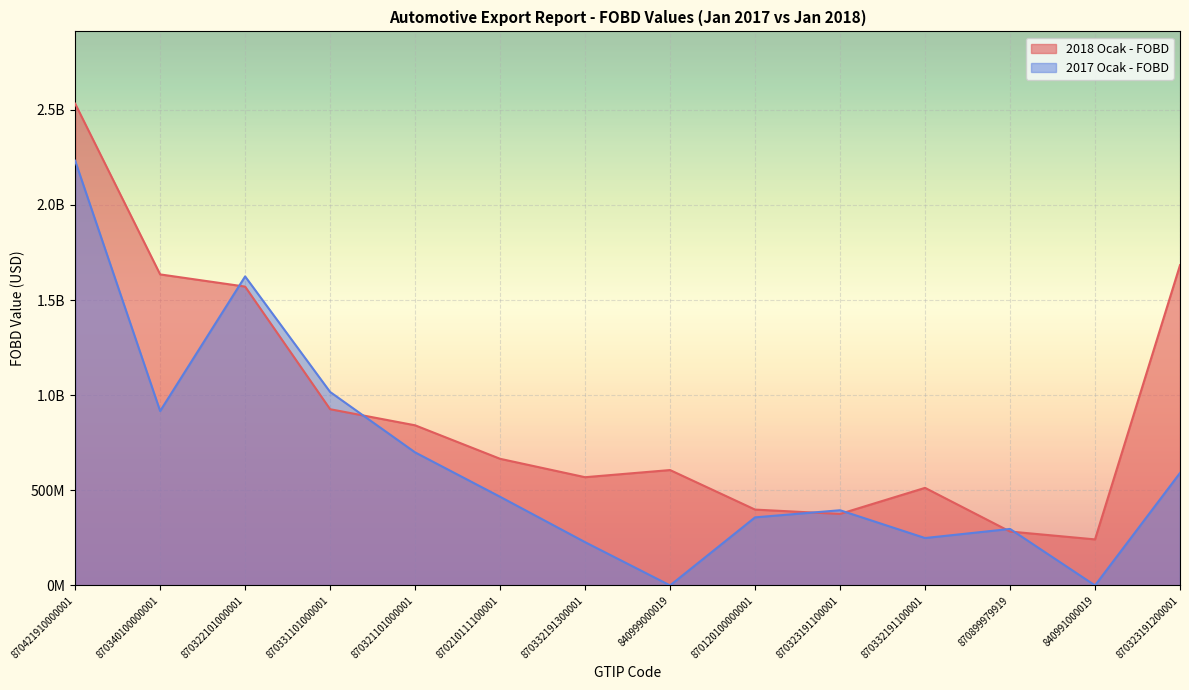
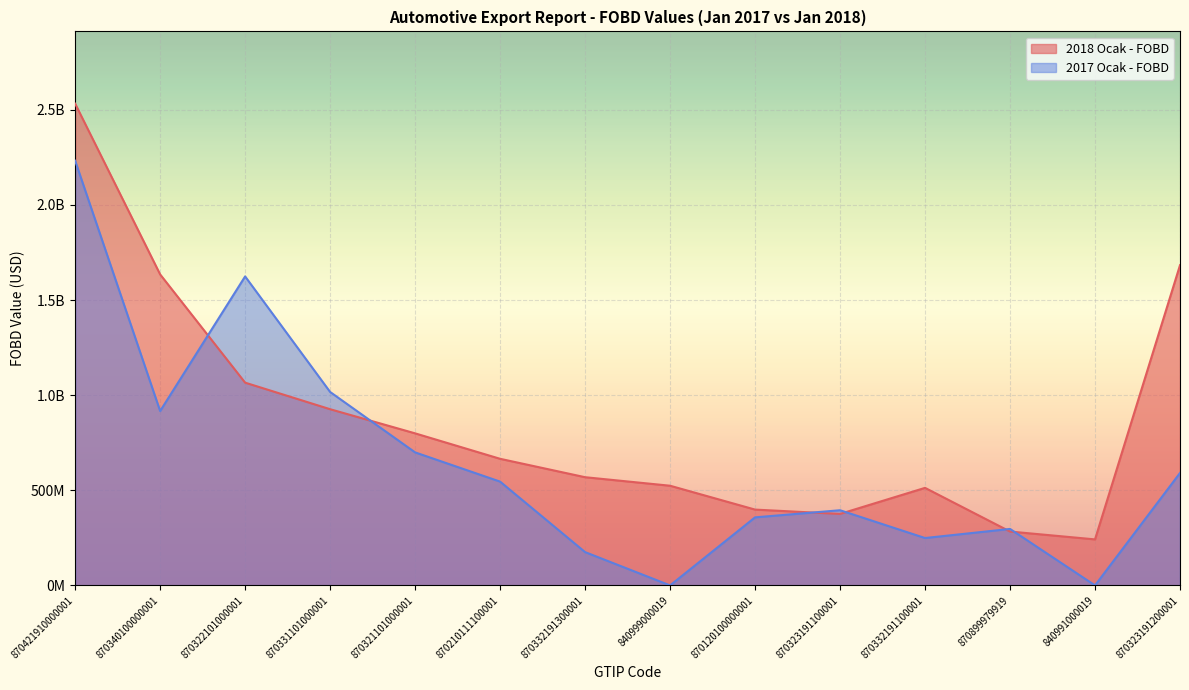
  {
    "2018 Ocak - FOBD": {
      "870421910000001": 2530000000,
      "870340100000001": 1630000000,
-     "870322101000001": 1570000000,
+     "870322101000001": 1070000000,
      "870331101000001": 930000000,
-     "870321101000001": 840000000,
+     "870321101000001": 800000000,
      "870210111100001": 670000000,
      "870332191300001": 570000000,
-     "840999000019": 610000000,
+     "840999000019": 520000000,
      "870120100000001": 400000000,
      "870323191100001": 380000000,
      "870332191100001": 510000000,
      "870899979919": 280000000,
      "840991000019": 240000000,
      "870323191200001": 1680000000
    },
    "2017 Ocak - FOBD": {
      "870421910000001": 2230000000,
      "870340100000001": 920000000,
      "870322101000001": 1620000000,
      "870331101000001": 1020000000,
      "870321101000001": 700000000,
-     "870210111100001": 470000000,
-     "870332191300001": 230000000,
+     "870210111100001": 550000000,
+     "870332191300001": 180000000,
      "840999000019": 0,
      "870120100000001": 360000000,
      "870323191100001": 400000000,
      "870332191100001": 250000000,
      "870899979919": 300000000,
      "840991000019": 0,
      "870323191200001": 590000000
    }
  }
